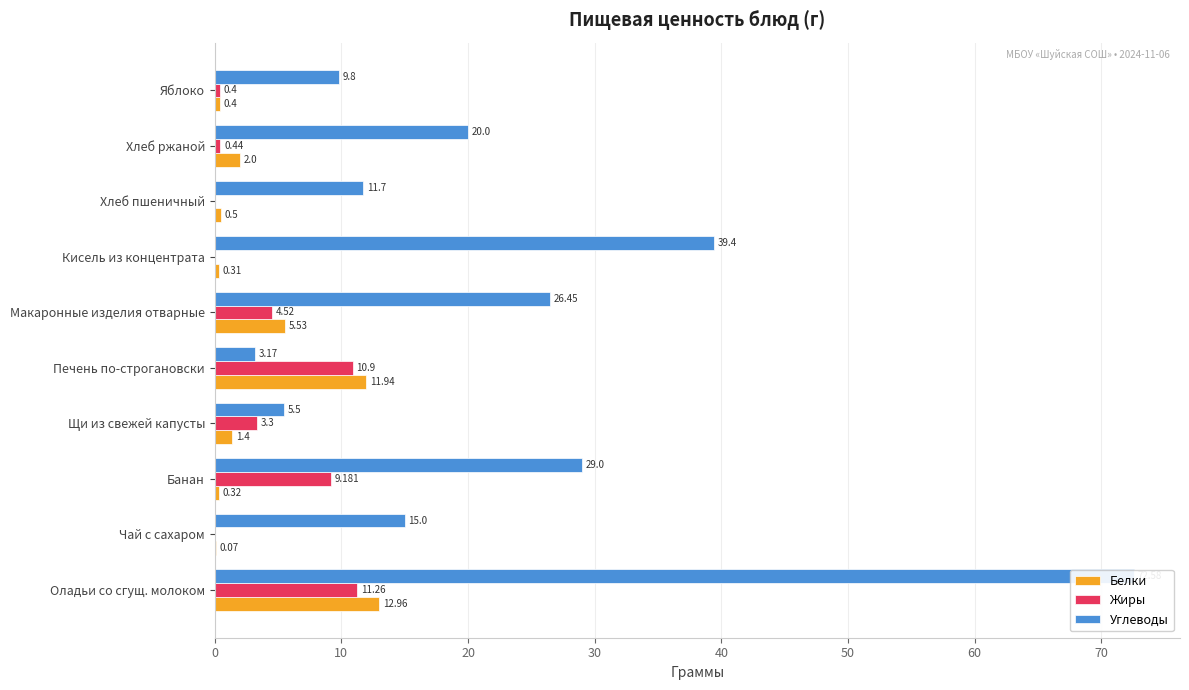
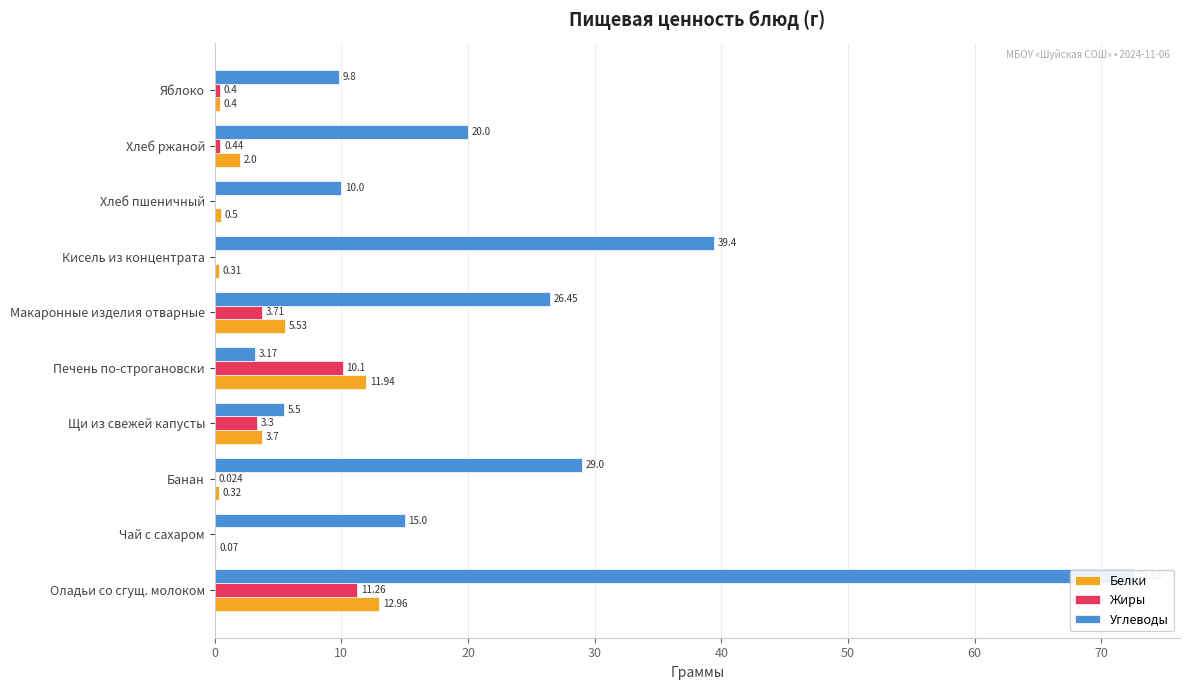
  {
    "Белки": {
      "Яблоко": 0.4,
      "Хлеб ржаной": 2.0,
      "Хлеб пшеничный": 0.5,
      "Кисель из концентрата": 0.31,
      "Макаронные изделия отварные": 5.53,
      "Печень по-строгановски": 11.94,
-     "Щи из свежей капусты": 1.4,
+     "Щи из свежей капусты": 3.7,
      "Банан": 0.32,
      "Чай с сахаром": 0.07,
      "Оладьи со сгущ. молоком": 12.96
    },
    "Жиры": {
      "Яблоко": 0.4,
      "Хлеб ржаной": 0.44,
-     "Макаронные изделия отварные": 4.52,
-     "Печень по-строгановски": 10.9,
+     "Макаронные изделия отварные": 3.71,
+     "Печень по-строгановски": 10.1,
      "Щи из свежей капусты": 3.3,
-     "Банан": 9.181,
+     "Банан": 0.024,
      "Оладьи со сгущ. молоком": 11.26
    },
    "Углеводы": {
      "Яблоко": 9.8,
      "Хлеб ржаной": 20.0,
-     "Хлеб пшеничный": 11.7,
+     "Хлеб пшеничный": 10.0,
      "Кисель из концентрата": 39.4,
      "Макаронные изделия отварные": 26.45,
      "Печень по-строгановски": 3.17,
      "Щи из свежей капусты": 5.5,
      "Банан": 29.0,
      "Чай с сахаром": 15.0
    }
  }
